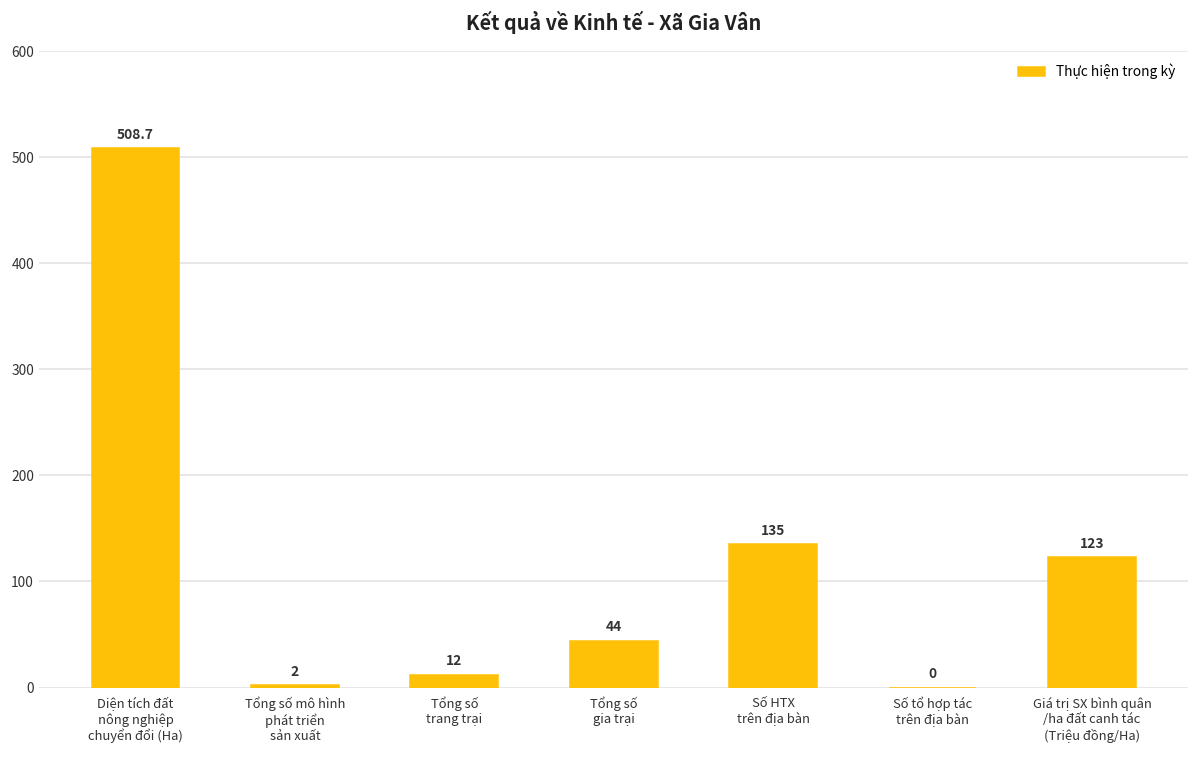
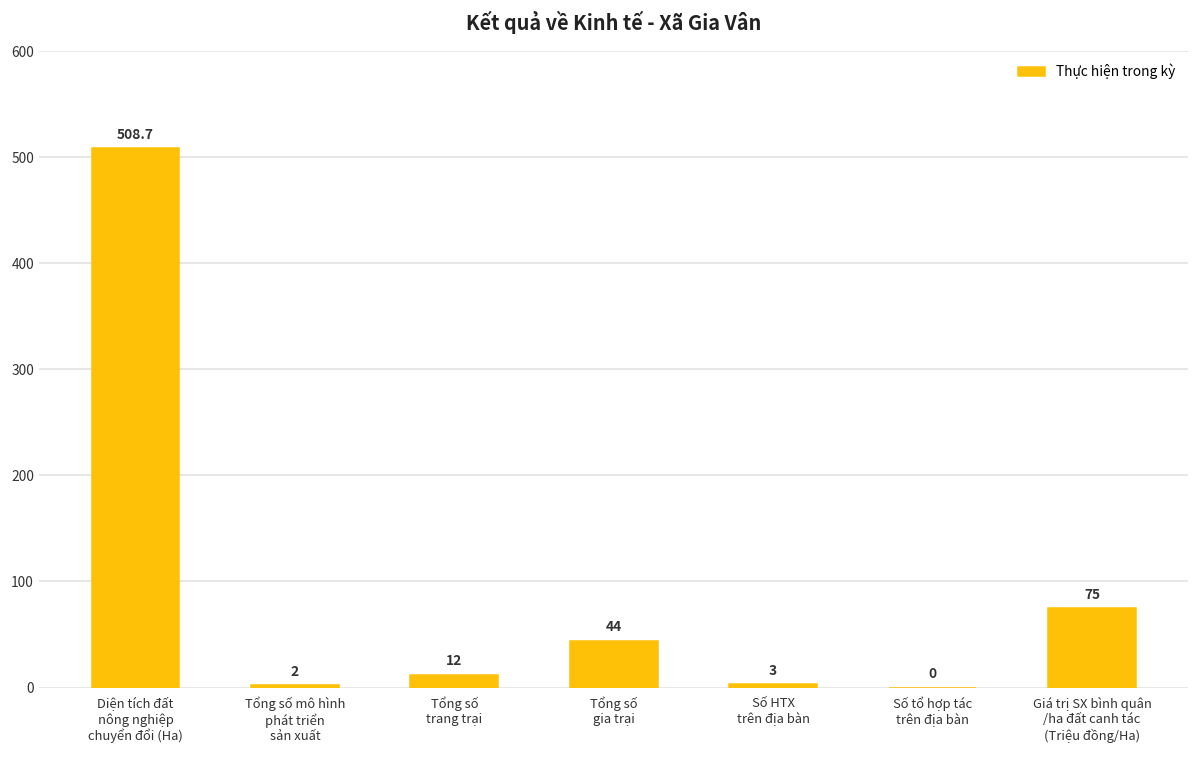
  {
    "Diện tích đất nông nghiệp chuyển đổi (Ha)": 508.7,
    "Tổng số mô hình phát triển sản xuất": 2,
    "Tổng số trang trại": 12,
    "Tổng số gia trại": 44,
-   "Số HTX trên địa bàn": 135,
+   "Số HTX trên địa bàn": 3,
    "Số tổ hợp tác trên địa bàn": 0,
-   "Giá trị SX bình quân /ha đất canh tác (Triệu đồng/Ha)": 123
+   "Giá trị SX bình quân /ha đất canh tác (Triệu đồng/Ha)": 75
  }
